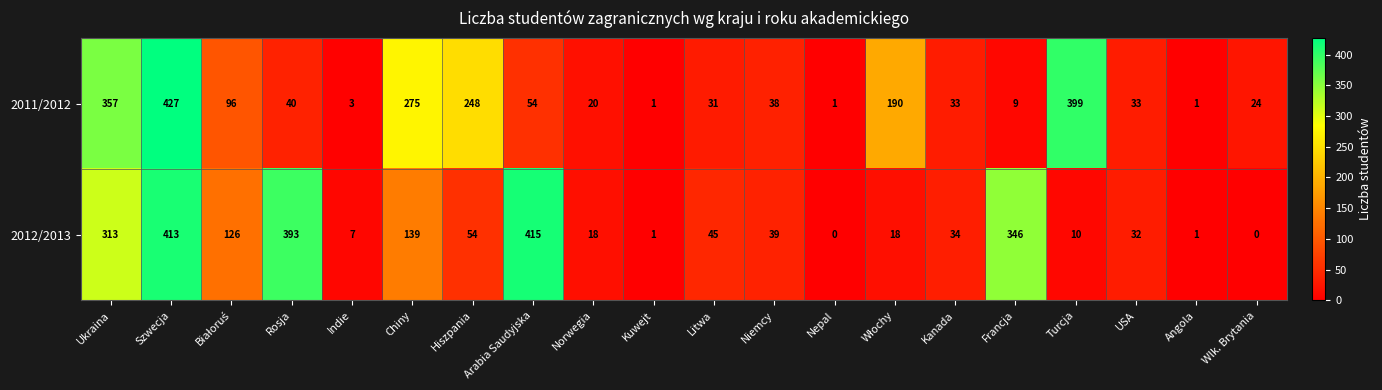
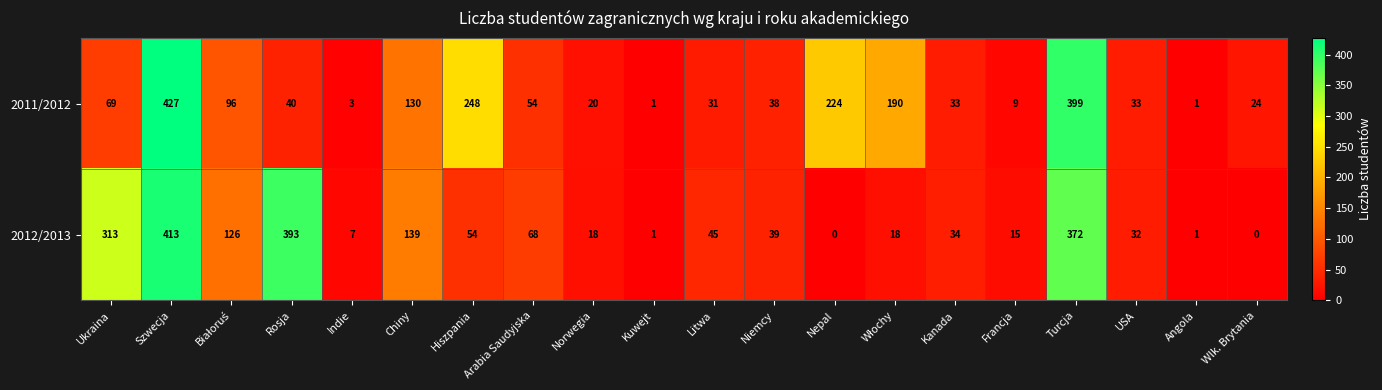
  {
    "2011/2012": {
-     "Ukraina": 357,
+     "Ukraina": 69,
      "Szwecja": 427,
      "Białoruś": 96,
      "Rosja": 40,
      "Indie": 3,
-     "Chiny": 275,
+     "Chiny": 130,
      "Hiszpania": 248,
      "Arabia Saudyjska": 54,
      "Norwegia": 20,
      "Kuwejt": 1,
      "Litwa": 31,
      "Niemcy": 38,
-     "Nepal": 1,
+     "Nepal": 224,
      "Włochy": 190,
      "Kanada": 33,
      "Francja": 9,
      "Turcja": 399,
      "USA": 33,
      "Angola": 1,
      "Wlk. Brytania": 24
    },
    "2012/2013": {
      "Ukraina": 313,
      "Szwecja": 413,
      "Białoruś": 126,
      "Rosja": 393,
      "Indie": 7,
      "Chiny": 139,
      "Hiszpania": 54,
-     "Arabia Saudyjska": 415,
+     "Arabia Saudyjska": 68,
      "Norwegia": 18,
      "Kuwejt": 1,
      "Litwa": 45,
      "Niemcy": 39,
      "Nepal": 0,
      "Włochy": 18,
      "Kanada": 34,
-     "Francja": 346,
-     "Turcja": 10,
+     "Francja": 15,
+     "Turcja": 372,
      "USA": 32,
      "Angola": 1,
      "Wlk. Brytania": 0
    }
  }
